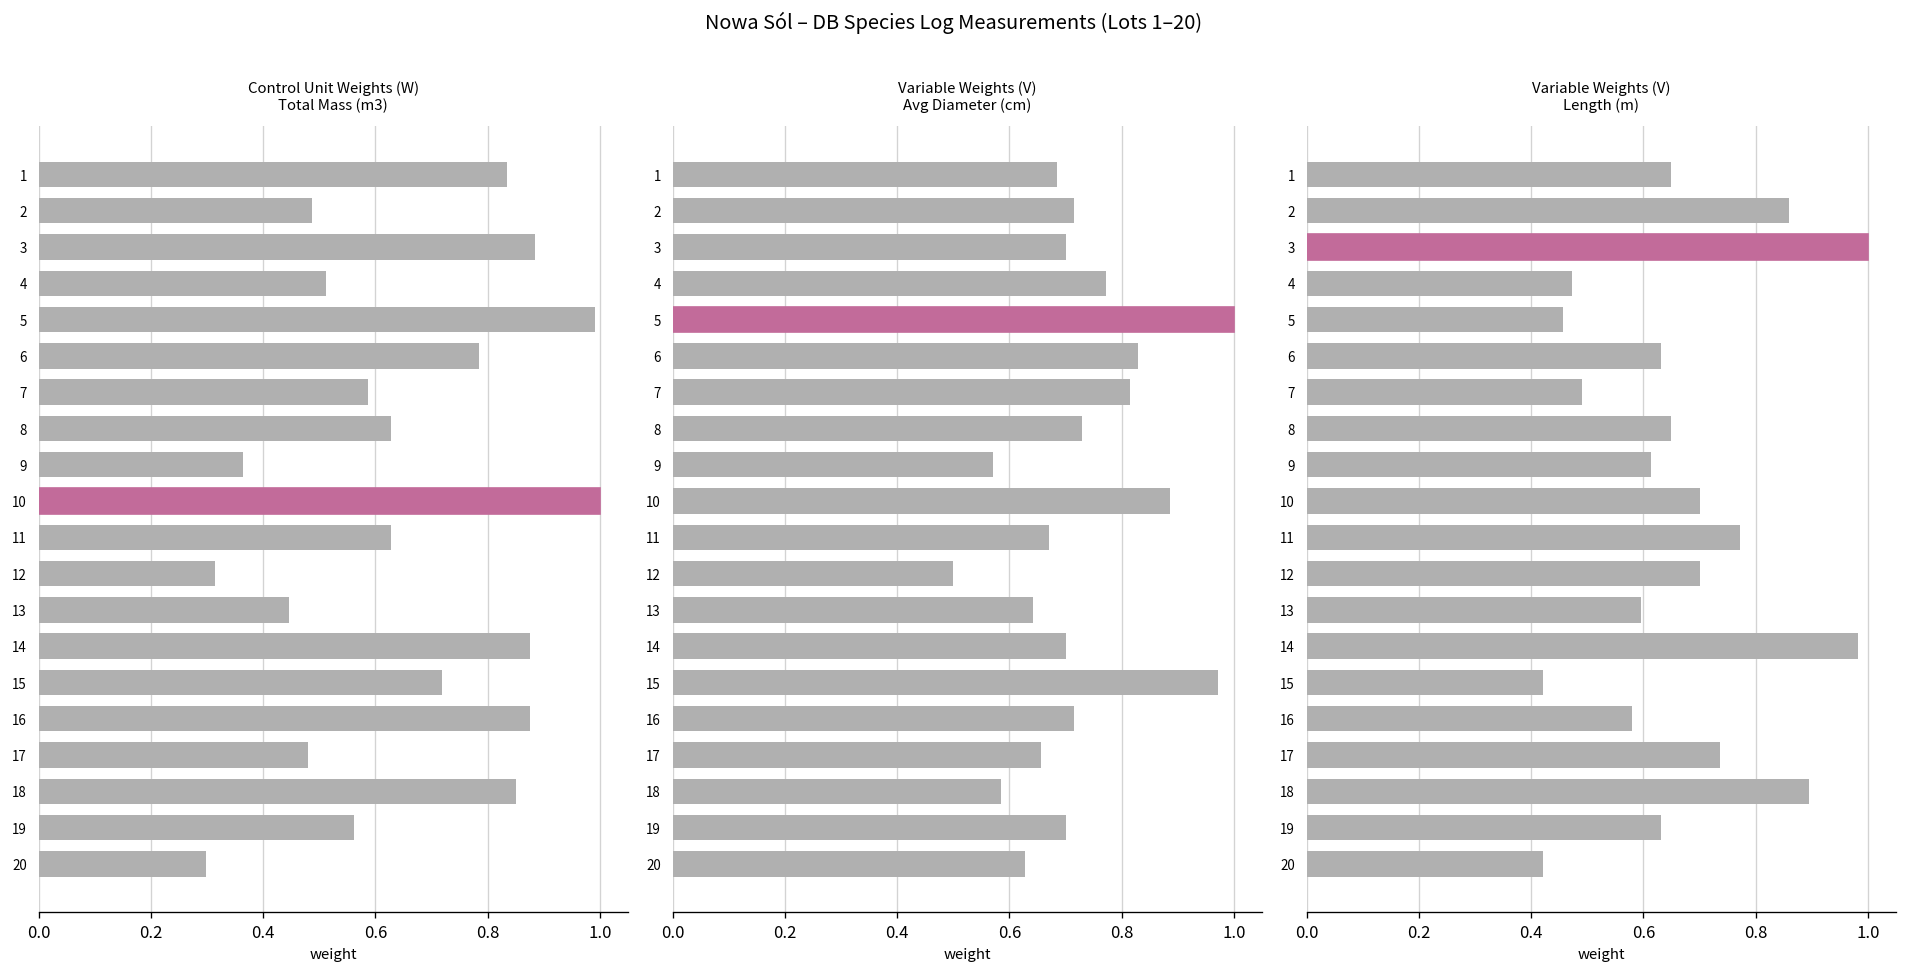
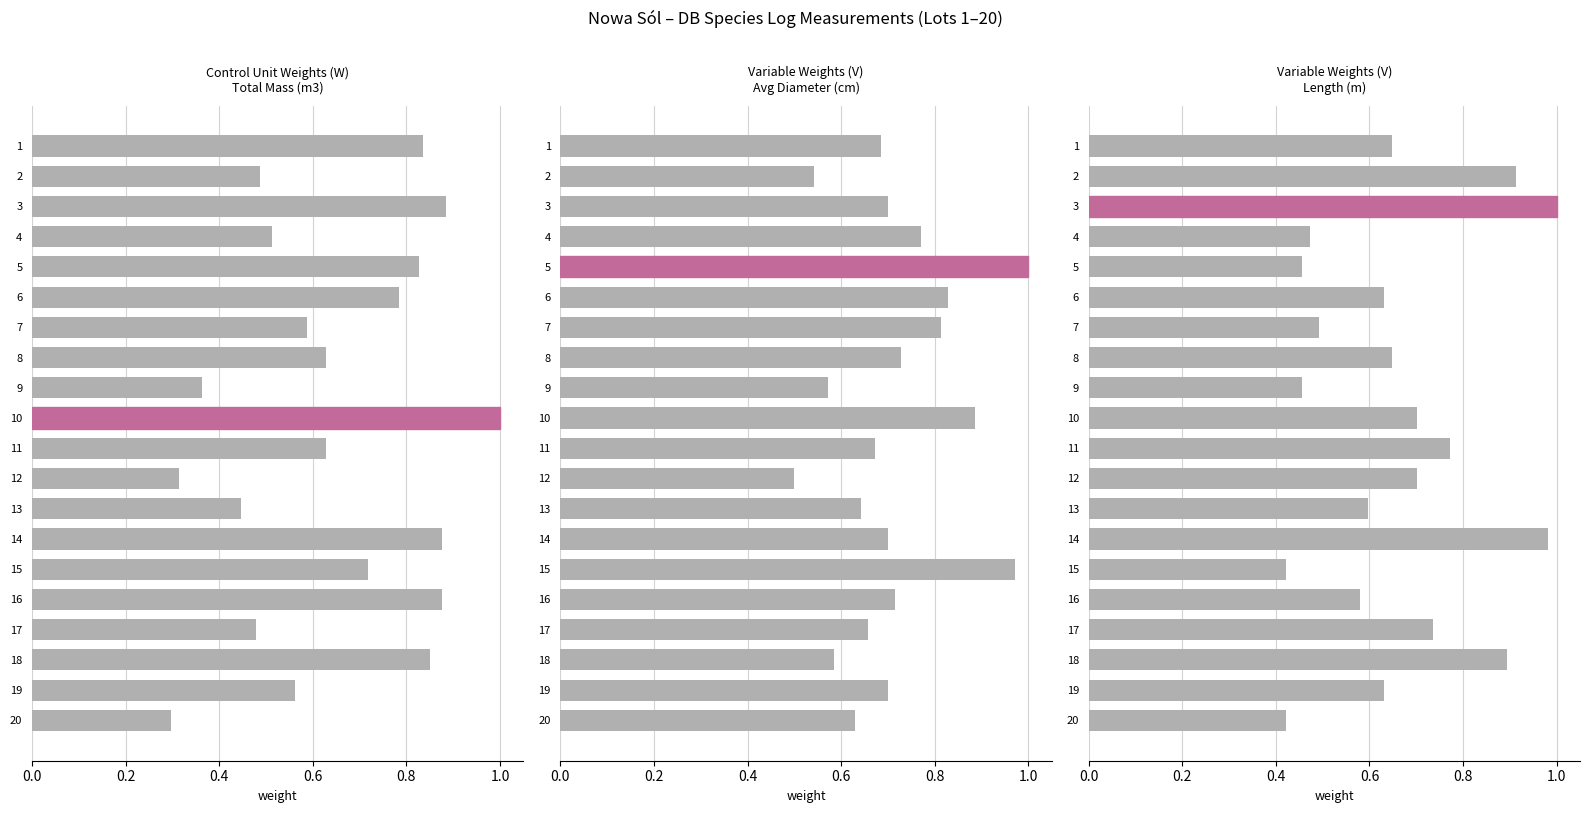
  {
    "Control Unit Weights (W) Total Mass (m3)": {
      "1": 0.83,
      "2": 0.49,
      "3": 0.88,
      "4": 0.51,
-     "5": 0.99,
+     "5": 0.83,
      "6": 0.79,
      "7": 0.59,
      "8": 0.63,
      "9": 0.36,
      "10": 1.00,
      "11": 0.63,
      "12": 0.31,
      "13": 0.45,
      "14": 0.88,
      "15": 0.72,
      "16": 0.88,
      "17": 0.48,
      "18": 0.85,
      "19": 0.56,
      "20": 0.30
    },
    "Variable Weights (V) Avg Diameter (cm)": {
      "1": 0.69,
-     "2": 0.71,
+     "2": 0.54,
      "3": 0.70,
      "4": 0.77,
      "5": 1.00,
      "6": 0.83,
      "7": 0.81,
      "8": 0.73,
      "9": 0.57,
      "10": 0.89,
      "11": 0.67,
      "12": 0.50,
      "13": 0.64,
      "14": 0.70,
      "15": 0.97,
      "16": 0.71,
      "17": 0.66,
      "18": 0.59,
      "19": 0.70,
      "20": 0.63
    },
    "Variable Weights (V) Length (m)": {
      "1": 0.65,
-     "2": 0.86,
+     "2": 0.91,
      "3": 1.00,
      "4": 0.47,
      "5": 0.46,
      "6": 0.63,
      "7": 0.49,
      "8": 0.65,
-     "9": 0.61,
+     "9": 0.46,
      "10": 0.70,
      "11": 0.77,
      "12": 0.70,
      "13": 0.60,
      "14": 0.98,
      "15": 0.42,
      "16": 0.58,
      "17": 0.74,
      "18": 0.89,
      "19": 0.63,
      "20": 0.42
    }
  }
